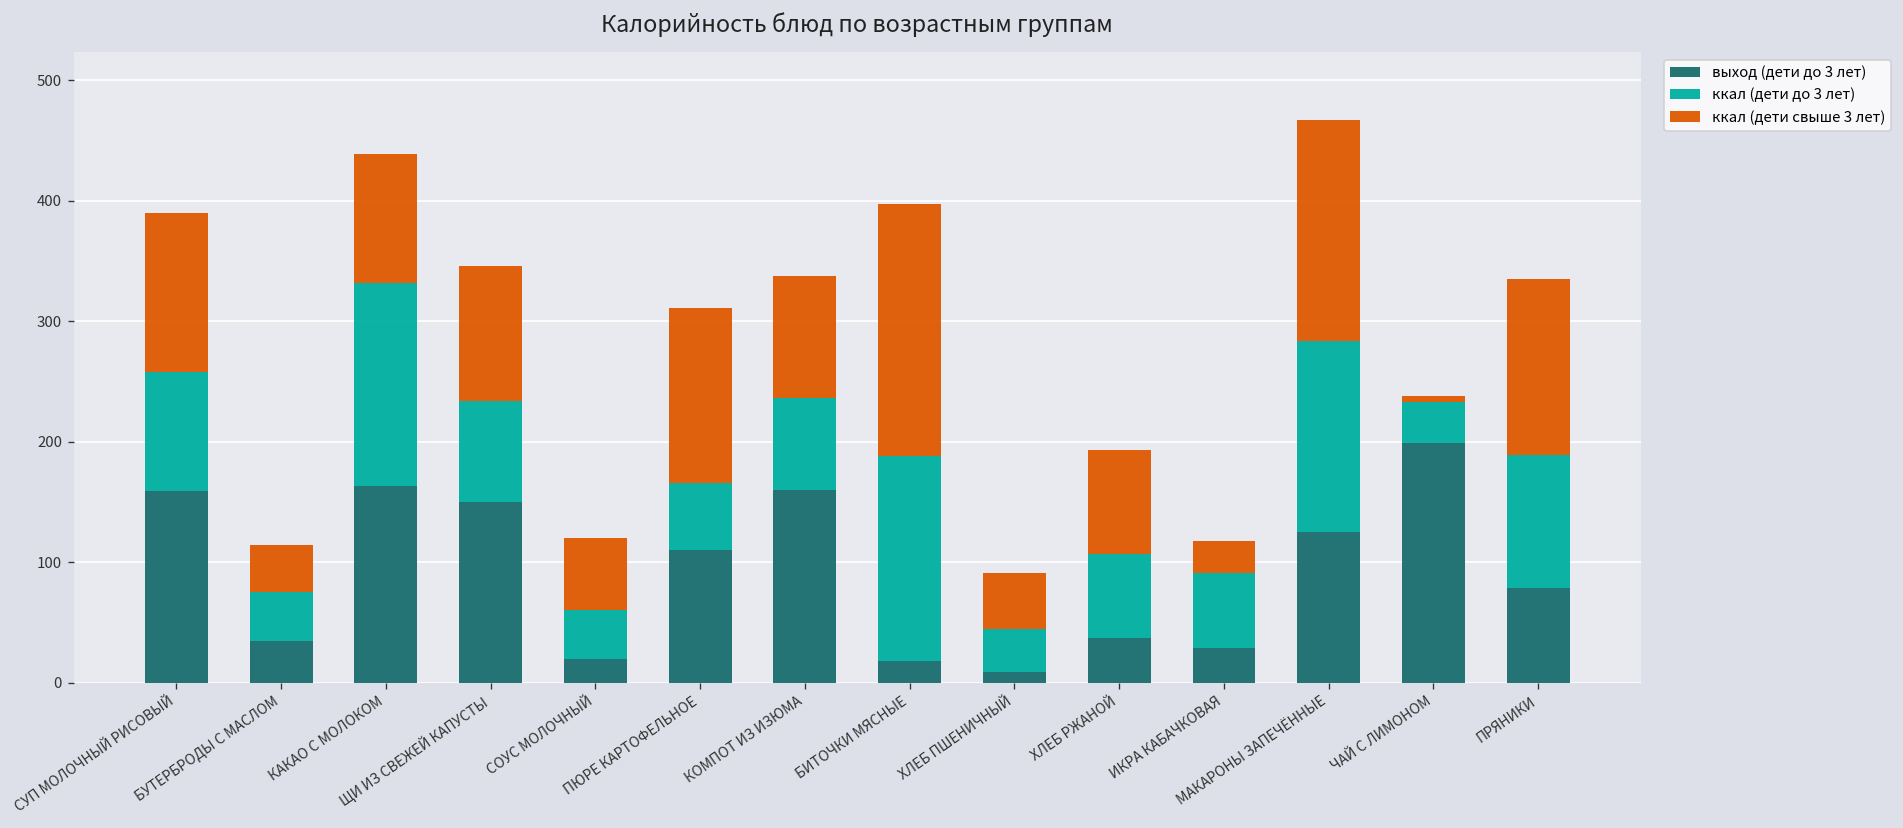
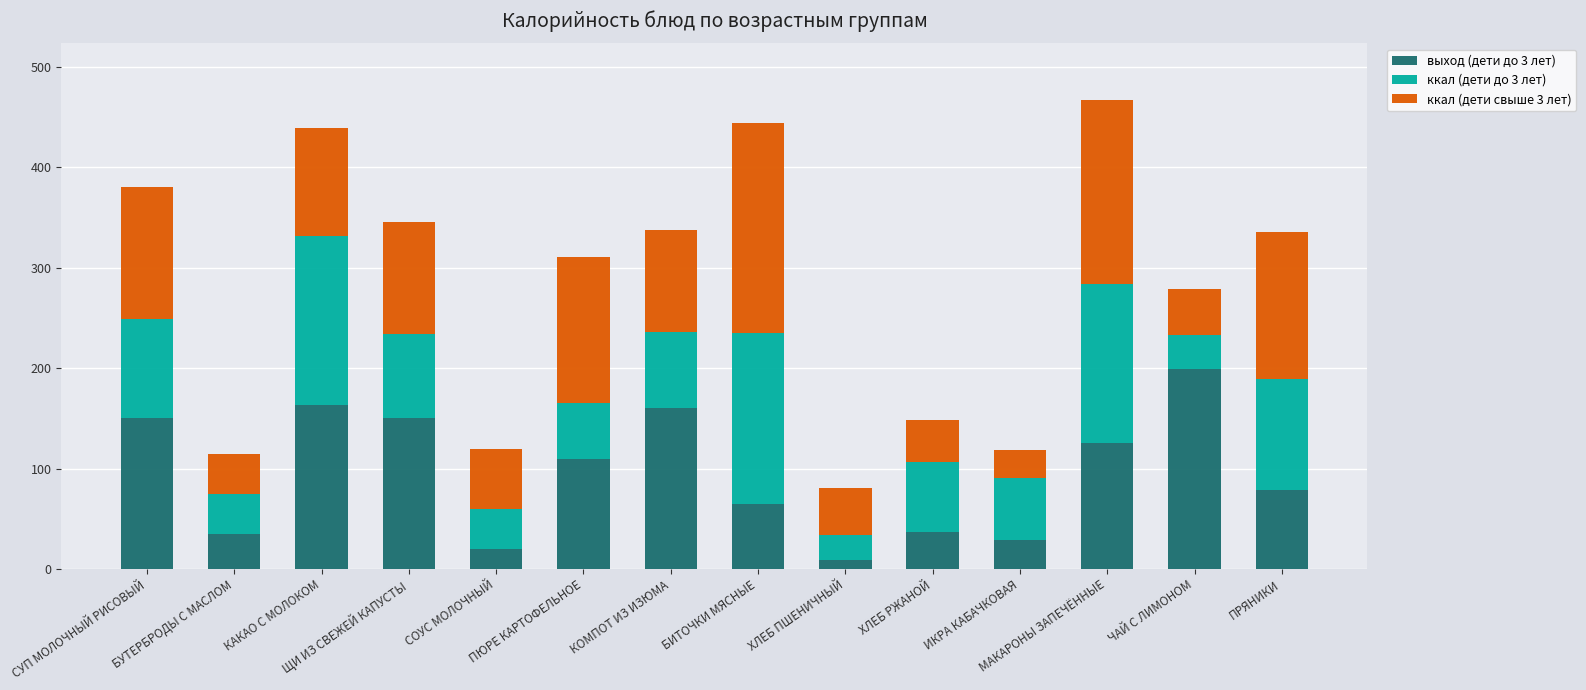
  {
    "выход (дети до 3 лет)": {
-     "СУП МОЛОЧНЫЙ РИСОВЫЙ": 159,
+     "СУП МОЛОЧНЫЙ РИСОВЫЙ": 150,
      "БУТЕРБРОДЫ С МАСЛОМ": 35,
      "КАКАО С МОЛОКОМ": 163,
      "ЩИ ИЗ СВЕЖЕЙ КАПУСТЫ": 150,
      "СОУС МОЛОЧНЫЙ": 20,
      "ПЮРЕ КАРТОФЕЛЬНОЕ": 110,
      "КОМПОТ ИЗ ИЗЮМА": 160,
-     "БИТОЧКИ МЯСНЫЕ": 18,
+     "БИТОЧКИ МЯСНЫЕ": 65,
      "ХЛЕБ ПШЕНИЧНЫЙ": 9,
      "ХЛЕБ РЖАНОЙ": 37,
      "ИКРА КАБАЧКОВАЯ": 29,
      "МАКАРОНЫ ЗАПЕЧЁННЫЕ": 125,
      "ЧАЙ С ЛИМОНОМ": 199,
      "ПРЯНИКИ": 79
    },
    "ккал (дети до 3 лет)": {
      "СУП МОЛОЧНЫЙ РИСОВЫЙ": 99,
      "БУТЕРБРОДЫ С МАСЛОМ": 40,
      "КАКАО С МОЛОКОМ": 169,
      "ЩИ ИЗ СВЕЖЕЙ КАПУСТЫ": 84,
      "СОУС МОЛОЧНЫЙ": 40,
      "ПЮРЕ КАРТОФЕЛЬНОЕ": 55,
      "КОМПОТ ИЗ ИЗЮМА": 76,
      "БИТОЧКИ МЯСНЫЕ": 170,
-     "ХЛЕБ ПШЕНИЧНЫЙ": 35,
+     "ХЛЕБ ПШЕНИЧНЫЙ": 24,
      "ХЛЕБ РЖАНОЙ": 70,
      "ИКРА КАБАЧКОВАЯ": 62,
      "МАКАРОНЫ ЗАПЕЧЁННЫЕ": 159,
      "ЧАЙ С ЛИМОНОМ": 34,
      "ПРЯНИКИ": 110
    },
    "ккал (дети свыше 3 лет)": {
      "СУП МОЛОЧНЫЙ РИСОВЫЙ": 132,
      "БУТЕРБРОДЫ С МАСЛОМ": 39,
      "КАКАО С МОЛОКОМ": 107,
      "ЩИ ИЗ СВЕЖЕЙ КАПУСТЫ": 112,
      "СОУС МОЛОЧНЫЙ": 60,
      "ПЮРЕ КАРТОФЕЛЬНОЕ": 145,
      "КОМПОТ ИЗ ИЗЮМА": 102,
      "БИТОЧКИ МЯСНЫЕ": 209,
      "ХЛЕБ ПШЕНИЧНЫЙ": 47,
-     "ХЛЕБ РЖАНОЙ": 87,
+     "ХЛЕБ РЖАНОЙ": 42,
      "ИКРА КАБАЧКОВАЯ": 27,
      "МАКАРОНЫ ЗАПЕЧЁННЫЕ": 184,
-     "ЧАЙ С ЛИМОНОМ": 5,
+     "ЧАЙ С ЛИМОНОМ": 46,
      "ПРЯНИКИ": 146
    }
  }
